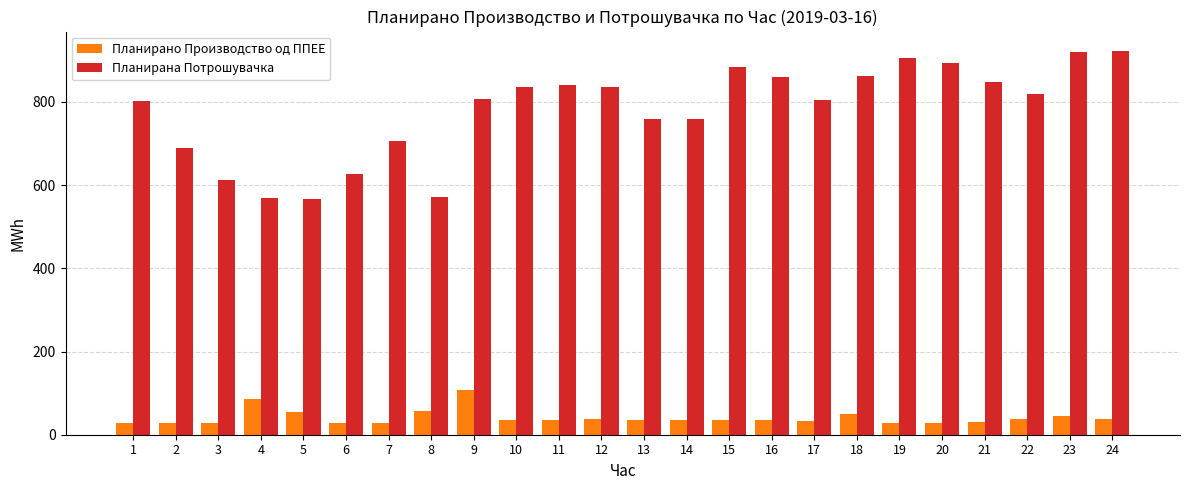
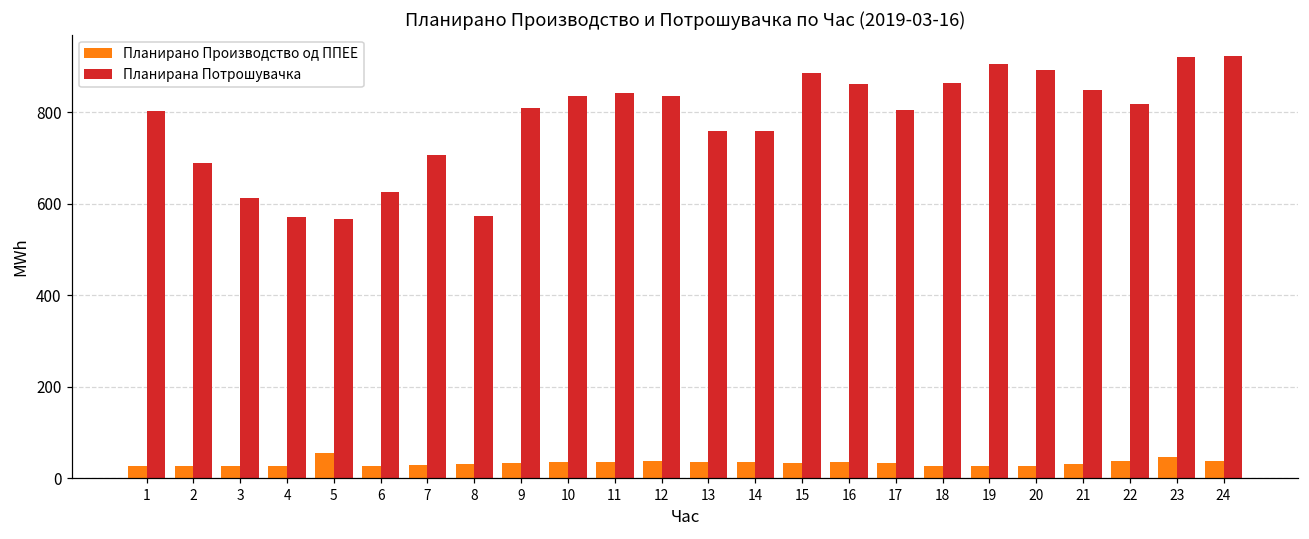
  {
    "Планирано Производство од ППЕЕ": {
      "1": 30,
      "2": 30,
      "3": 30,
-     "4": 90,
+     "4": 30,
      "5": 60,
      "6": 30,
      "7": 30,
-     "8": 60,
-     "9": 110,
+     "8": 30,
+     "9": 30,
      "10": 40,
      "11": 40,
      "12": 40,
      "13": 40,
      "14": 40,
      "15": 30,
      "16": 40,
      "17": 30,
-     "18": 50,
+     "18": 30,
      "19": 30,
      "20": 30,
      "21": 30,
      "22": 40,
      "23": 50,
      "24": 40
    },
    "Планирана Потрошувачка": {
      "1": 800,
      "2": 690,
      "3": 610,
      "4": 570,
      "5": 570,
      "6": 630,
      "7": 710,
      "8": 570,
      "9": 810,
      "10": 840,
      "11": 840,
      "12": 830,
      "13": 760,
      "14": 760,
      "15": 880,
      "16": 860,
      "17": 800,
      "18": 860,
      "19": 900,
      "20": 890,
      "21": 850,
      "22": 820,
      "23": 920,
      "24": 920
    }
  }
